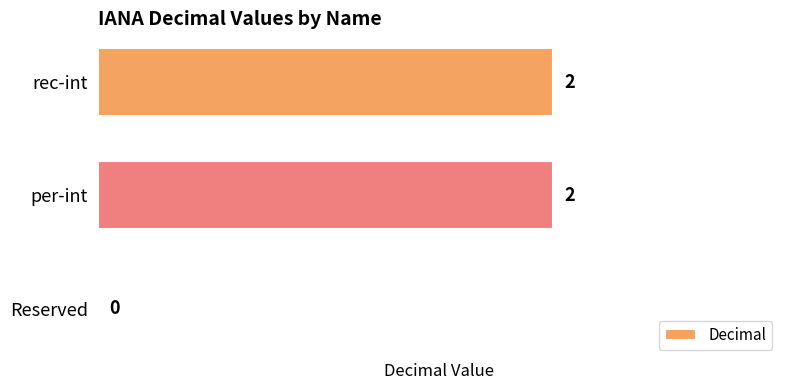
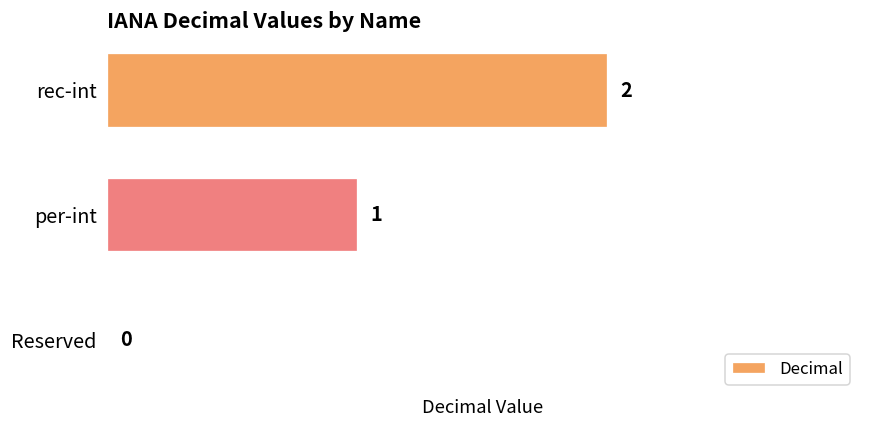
  {
    "rec-int": 2,
-   "per-int": 2,
+   "per-int": 1,
    "Reserved": 0
  }
